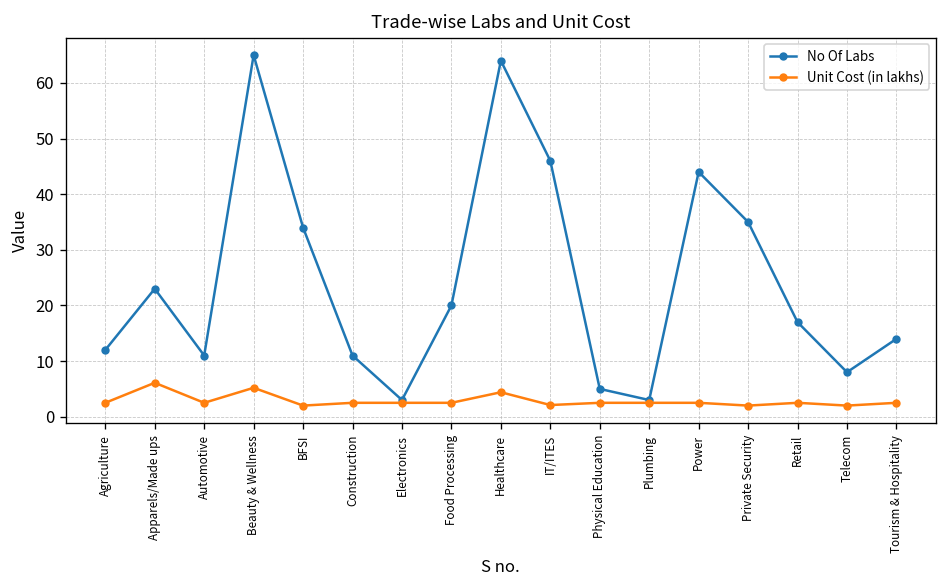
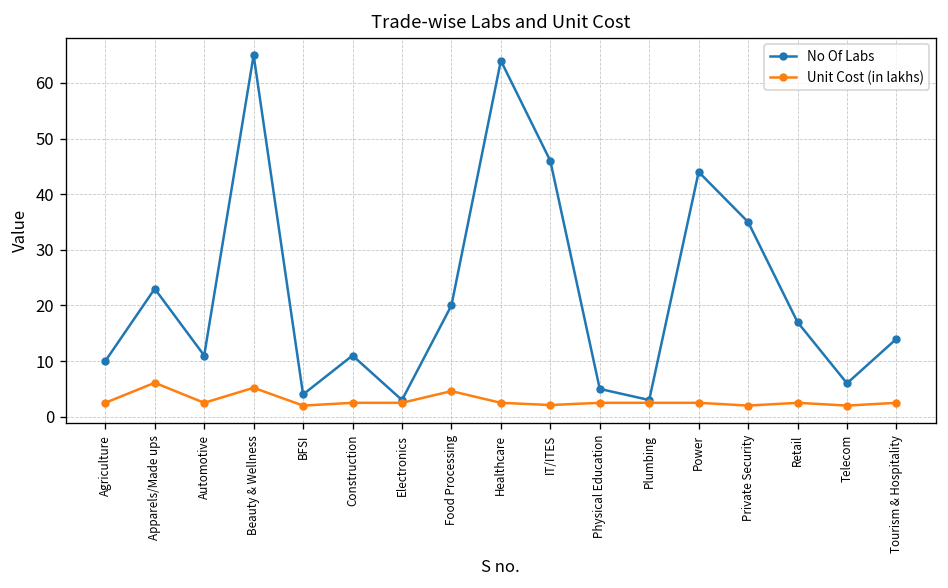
  {
    "No Of Labs": {
-     "Agriculture": 12,
+     "Agriculture": 10,
      "Apparels/Made ups": 23,
      "Automotive": 11,
      "Beauty & Wellness": 65,
-     "BFSI": 34,
+     "BFSI": 4,
      "Construction": 11,
      "Food Processing": 20,
      "Healthcare": 64,
      "IT/ITES": 46,
      "Physical Education": 5,
      "Power": 44,
      "Private Security": 35,
      "Retail": 17,
-     "Telecom": 8,
+     "Telecom": 6,
      "Tourism & Hospitality": 14
    },
    "Unit Cost (in lakhs)": {
      "Agriculture": 3,
      "Apparels/Made ups": 6,
      "Automotive": 3,
      "Beauty & Wellness": 5,
      "BFSI": 2,
      "Construction": 3,
-     "Food Processing": 3,
-     "Healthcare": 4,
+     "Food Processing": 5,
+     "Healthcare": 3,
      "IT/ITES": 2,
      "Physical Education": 3,
      "Power": 3,
      "Private Security": 2,
      "Retail": 3,
      "Telecom": 2,
      "Tourism & Hospitality": 3
    }
  }
